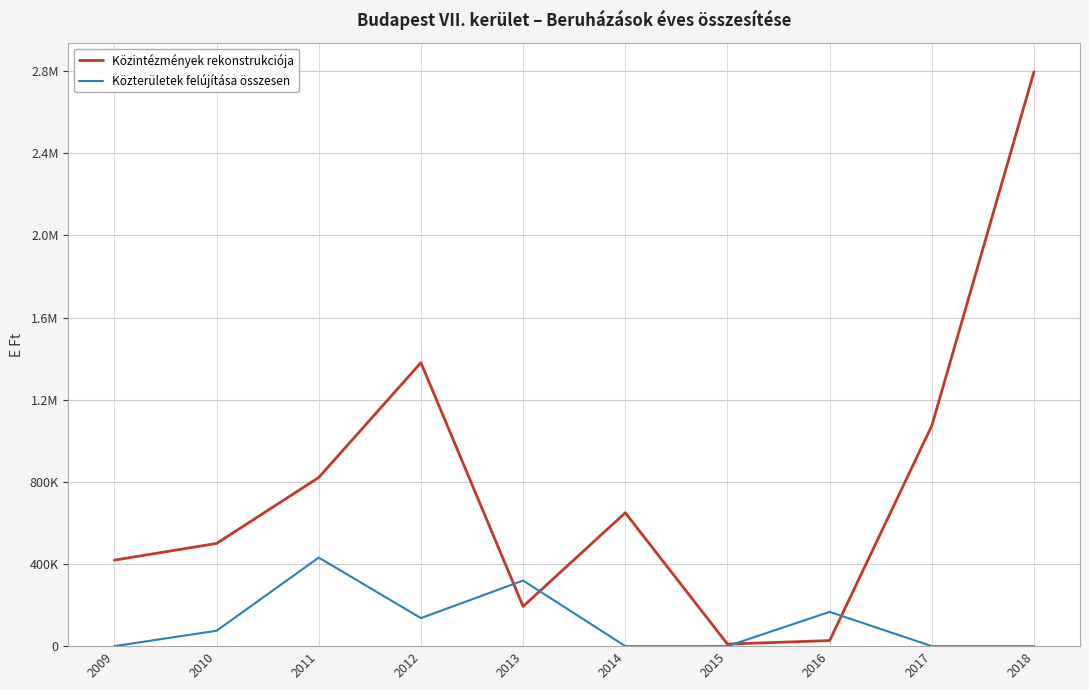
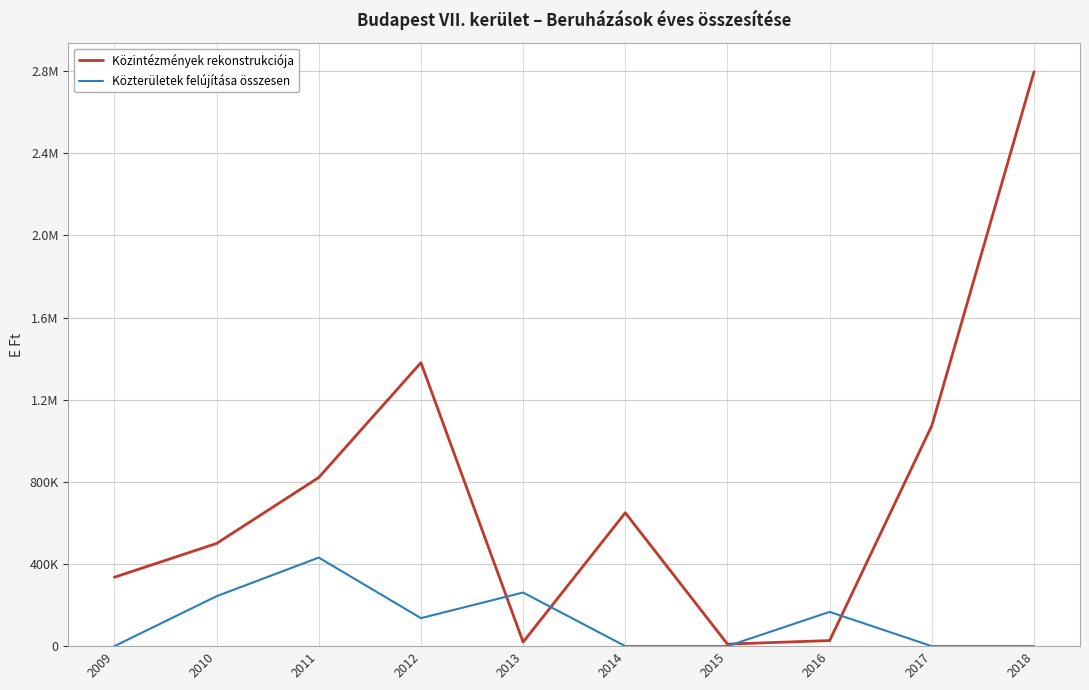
  {
    "Közintézmények rekonstrukciója": {
-     "2009": 420000,
+     "2009": 340000,
      "2010": 500000,
      "2011": 820000,
      "2012": 1380000,
-     "2013": 190000,
+     "2013": 20000,
      "2014": 650000,
      "2016": 30000,
      "2017": 1070000,
      "2018": 2800000
    },
    "Közterületek felújítása összesen": {
      "2009": 0,
-     "2010": 80000,
+     "2010": 240000,
      "2011": 430000,
      "2012": 140000,
-     "2013": 320000,
+     "2013": 260000,
      "2014": 0,
      "2016": 170000,
      "2017": 0,
      "2018": 0
    }
  }
